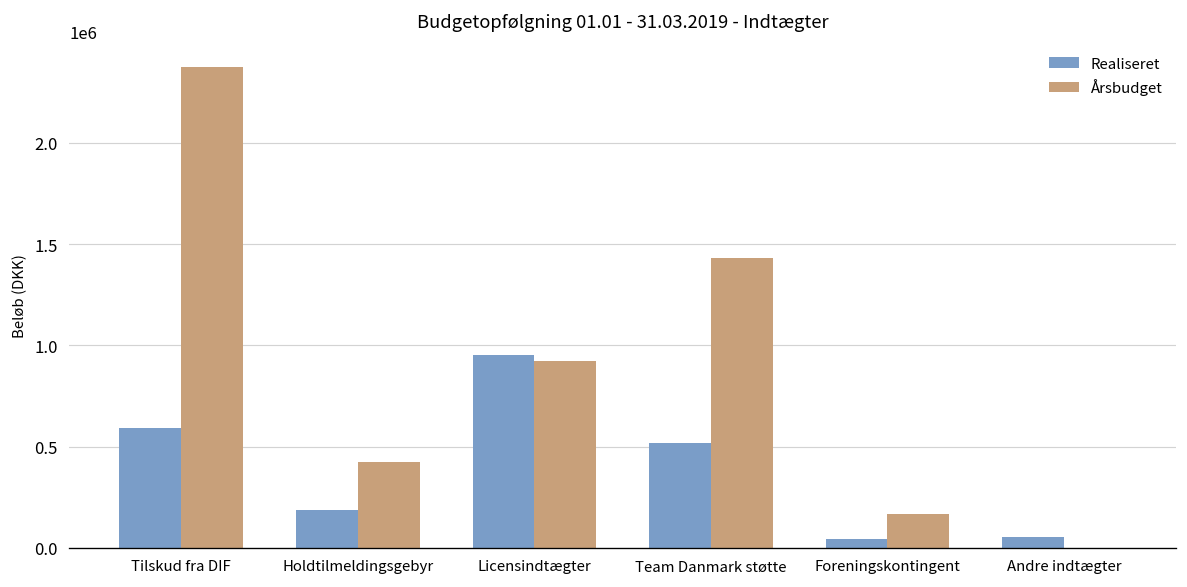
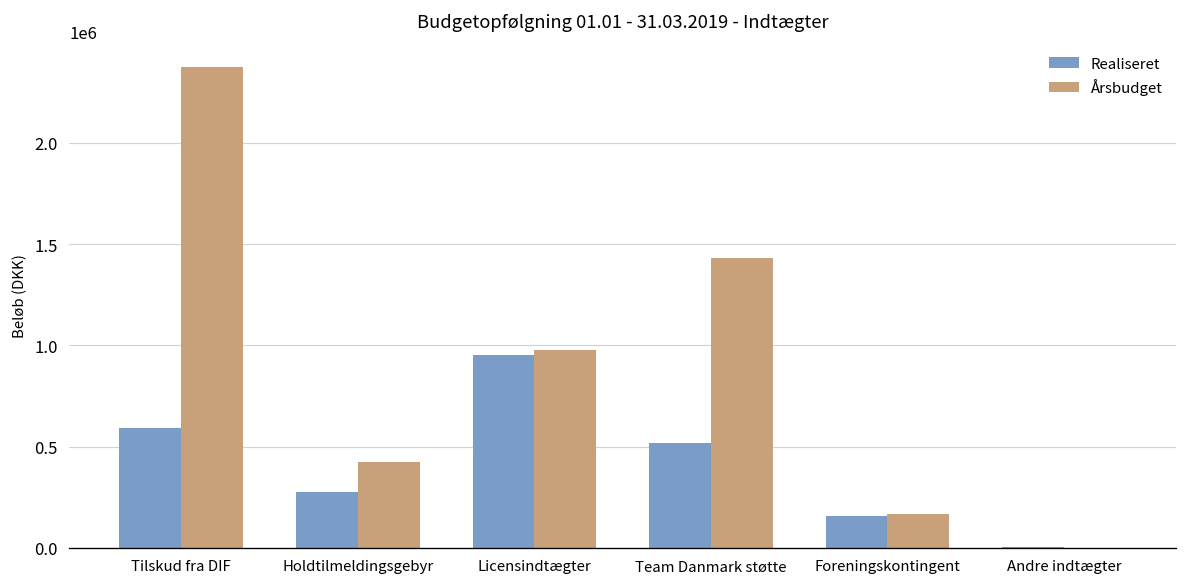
  {
    "Realiseret": {
      "Tilskud fra DIF": 590000,
-     "Holdtilmeldingsgebyr": 190000,
+     "Holdtilmeldingsgebyr": 280000,
      "Licensindtægter": 950000,
      "Team Danmark støtte": 520000,
-     "Foreningskontingent": 40000,
-     "Andre indtægter": 60000
+     "Foreningskontingent": 160000,
+     "Andre indtægter": 0
    },
    "Årsbudget": {
      "Tilskud fra DIF": 2370000,
      "Holdtilmeldingsgebyr": 420000,
-     "Licensindtægter": 930000,
+     "Licensindtægter": 980000,
      "Team Danmark støtte": 1430000,
      "Foreningskontingent": 170000,
      "Andre indtægter": 0
    }
  }
